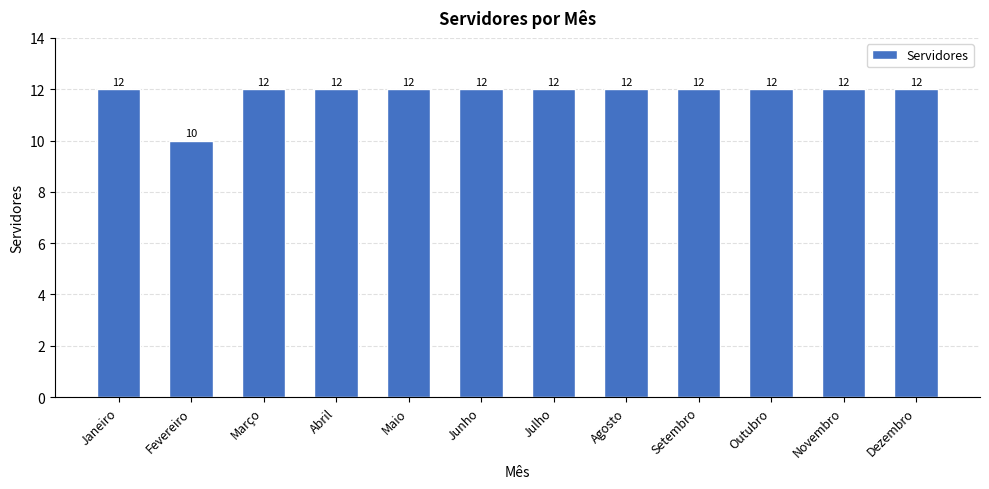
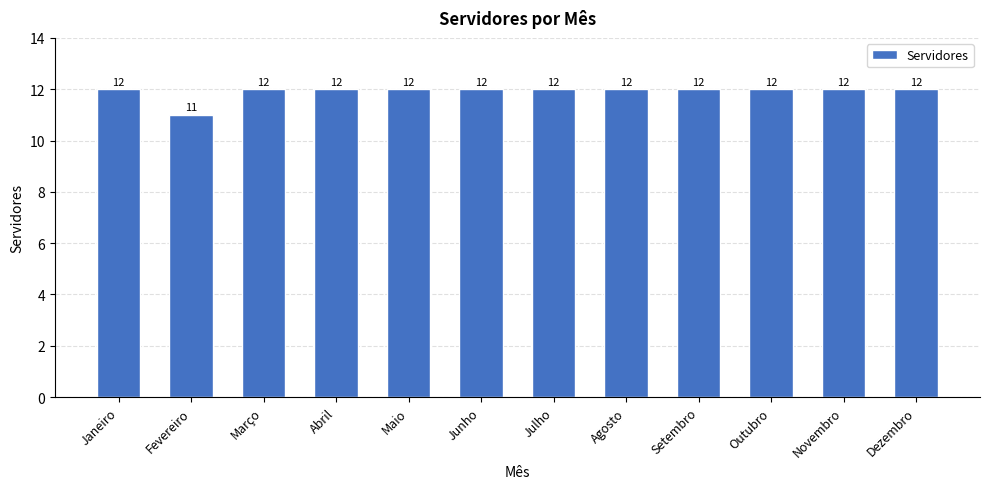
  {
    "Janeiro": 12,
-   "Fevereiro": 10,
+   "Fevereiro": 11,
    "Março": 12,
    "Abril": 12,
    "Maio": 12,
    "Junho": 12,
    "Julho": 12,
    "Agosto": 12,
    "Setembro": 12,
    "Outubro": 12,
    "Novembro": 12,
    "Dezembro": 12
  }
